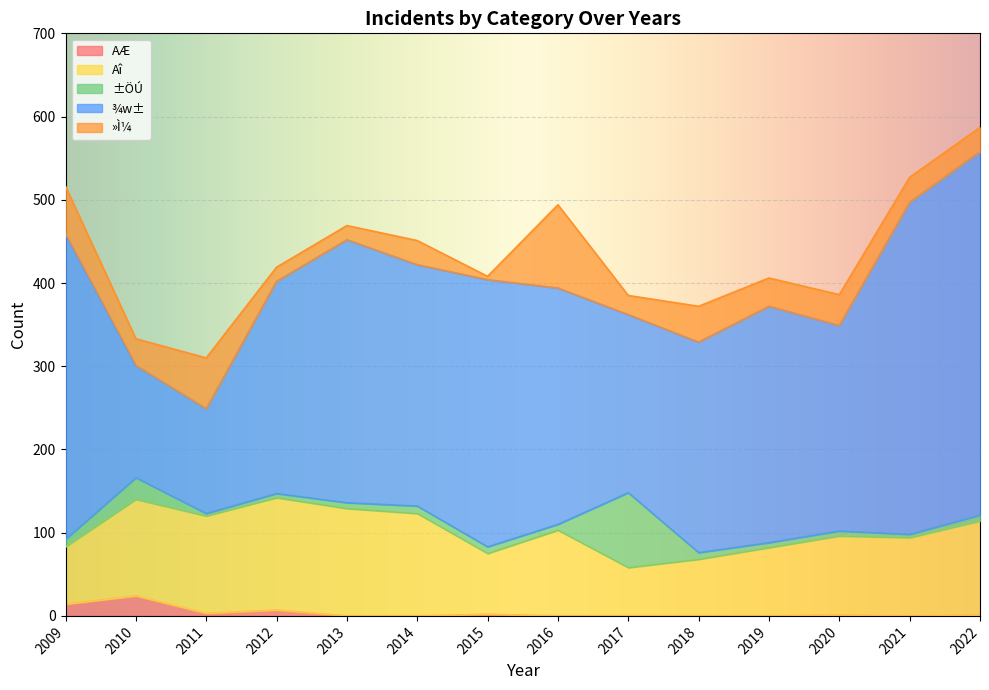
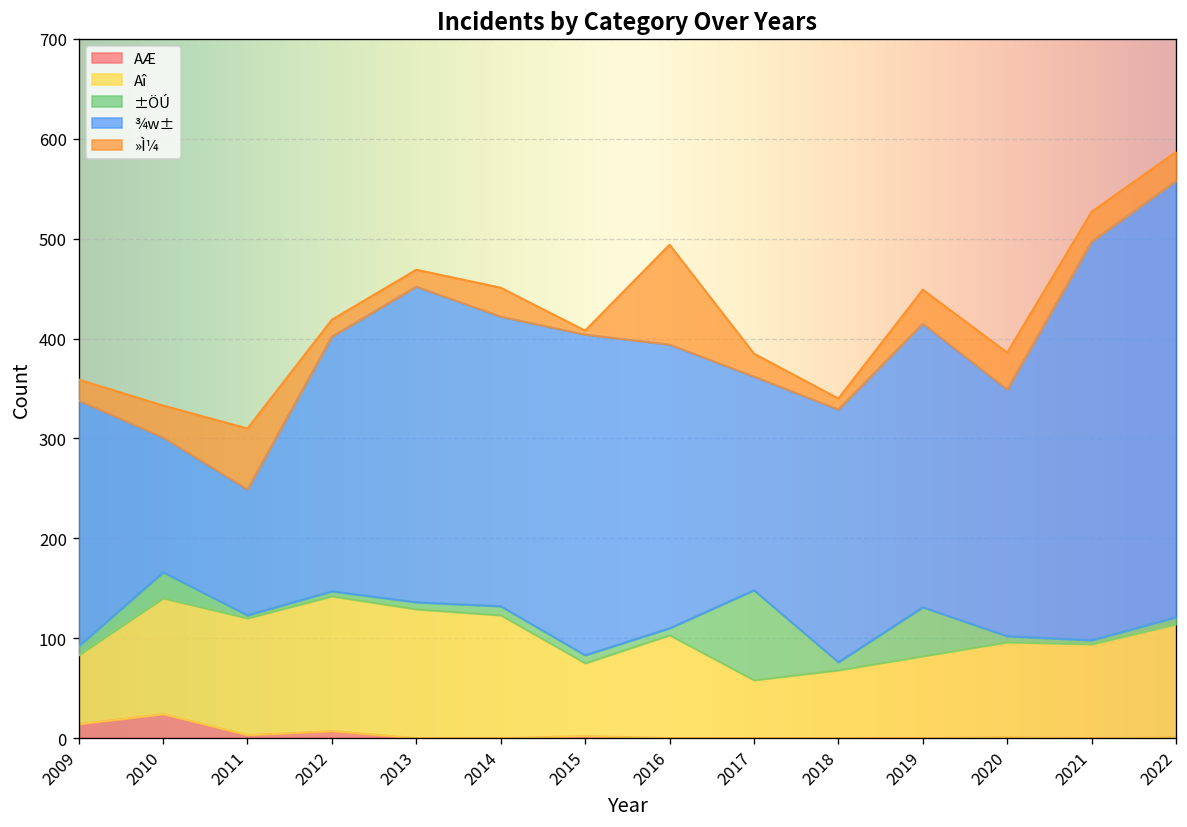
  {
    "AÆ": {
      "2009": 10,
      "2010": 20,
      "2011": 0,
      "2012": 10,
      "2013": 0,
      "2014": 0,
      "2015": 0,
      "2016": 0,
      "2017": 0,
      "2018": 0,
      "2019": 0,
      "2020": 0,
      "2021": 0,
      "2022": 0
    },
    "Aî": {
      "2009": 70,
      "2010": 120,
      "2012": 140,
      "2013": 130,
      "2014": 120,
      "2015": 70,
      "2016": 100,
      "2017": 60,
      "2018": 70,
      "2019": 80,
      "2020": 100,
      "2021": 90,
      "2022": 110
    },
    "±ÖÚ": {
      "2009": 10,
      "2010": 30,
      "2012": 10,
      "2013": 10,
      "2014": 10,
      "2015": 10,
      "2016": 10,
      "2017": 90,
      "2018": 10,
-     "2019": 10,
+     "2019": 50,
      "2020": 10,
      "2021": 0,
      "2022": 10
    },
    "¾w±": {
-     "2009": 370,
+     "2009": 250,
      "2010": 140,
      "2011": 130,
      "2012": 260,
      "2013": 320,
      "2014": 290,
      "2015": 320,
      "2016": 280,
      "2017": 210,
      "2018": 250,
      "2019": 280,
      "2020": 250,
      "2021": 400,
      "2022": 440
    },
    "»Ì¼": {
-     "2009": 60,
+     "2009": 20,
      "2010": 30,
      "2011": 60,
      "2012": 20,
      "2013": 20,
      "2014": 30,
      "2015": 0,
      "2016": 100,
      "2017": 20,
-     "2018": 40,
+     "2018": 10,
      "2019": 30,
      "2020": 40,
      "2021": 30,
      "2022": 30
    }
  }
